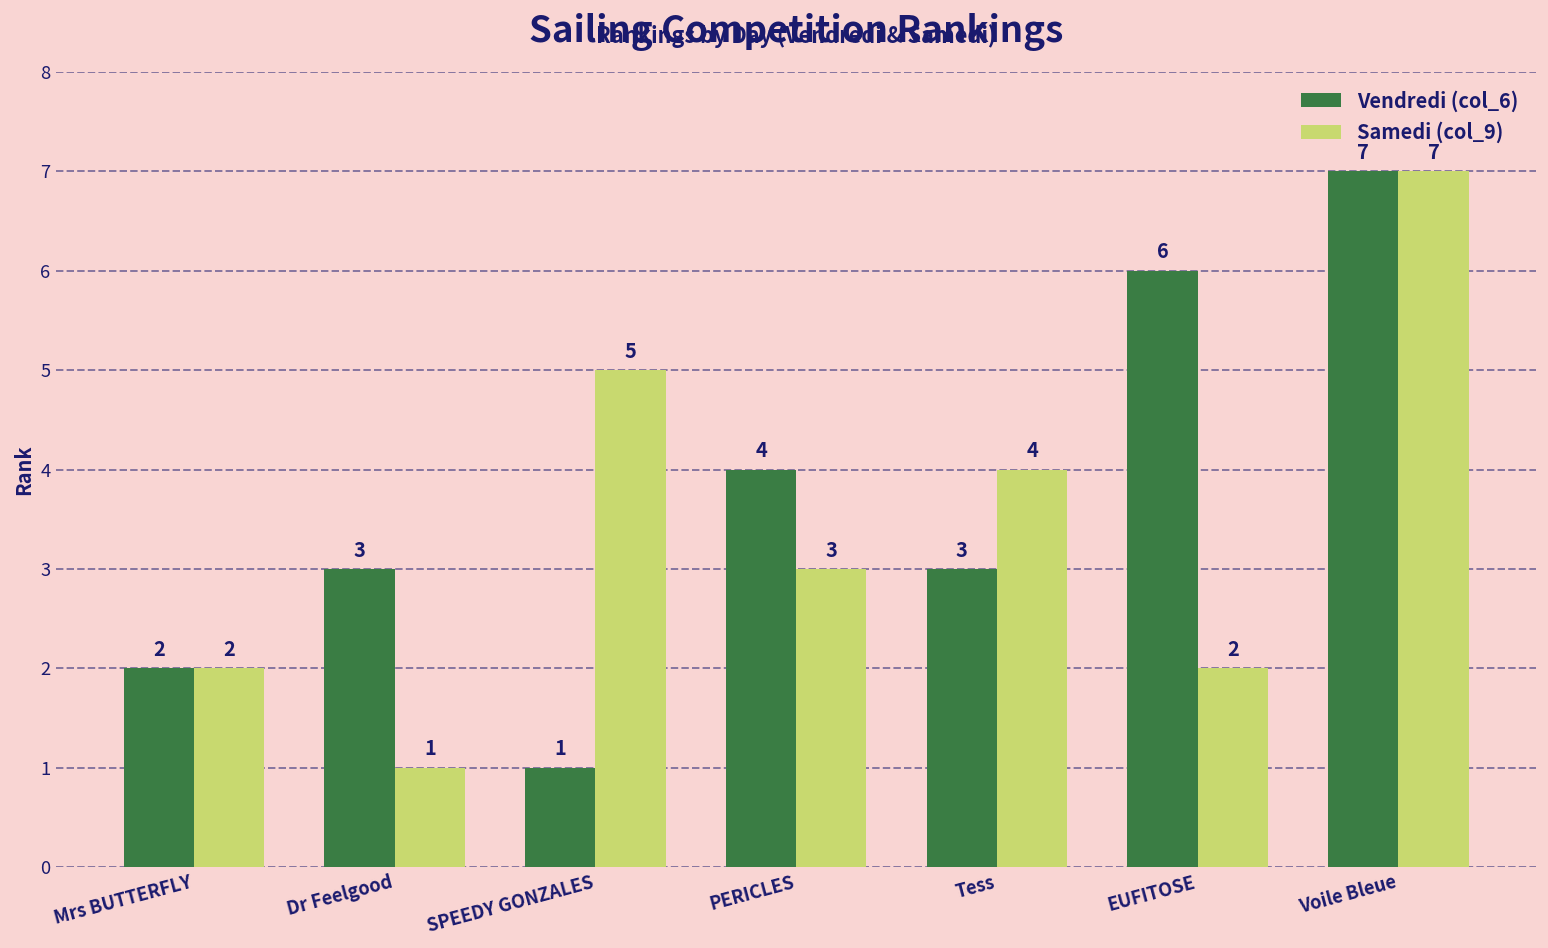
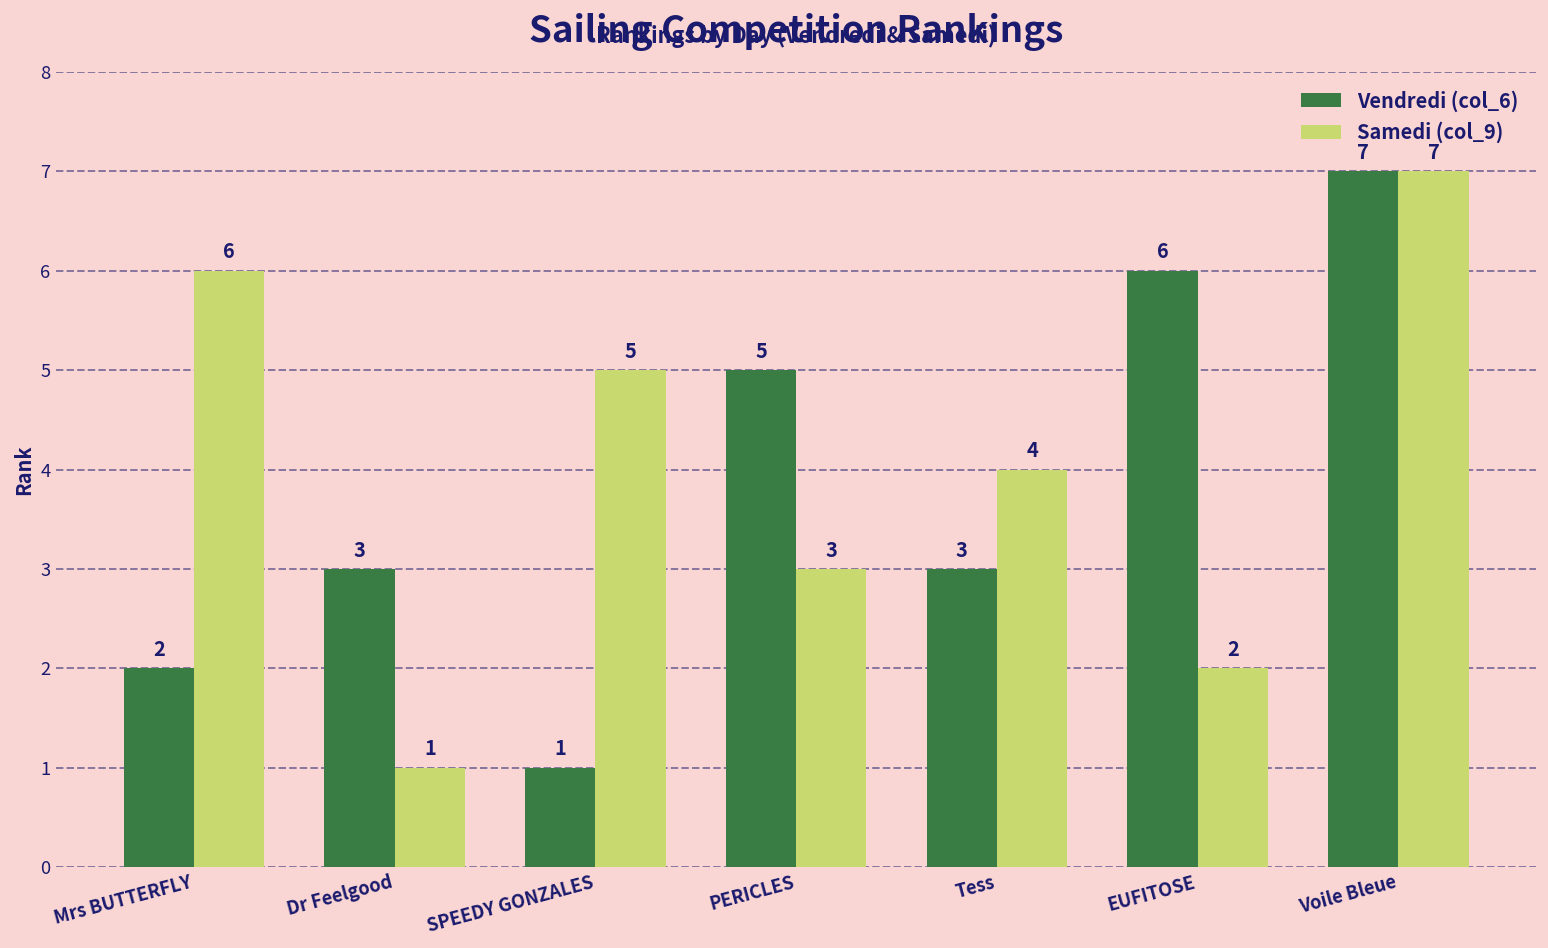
  {
    "Vendredi (col_6)": {
      "Mrs BUTTERFLY": 2,
      "Dr Feelgood": 3,
      "SPEEDY GONZALES": 1,
-     "PERICLES": 4,
+     "PERICLES": 5,
      "Tess": 3,
      "EUFITOSE": 6,
      "Voile Bleue": 7
    },
    "Samedi (col_9)": {
-     "Mrs BUTTERFLY": 2,
+     "Mrs BUTTERFLY": 6,
      "Dr Feelgood": 1,
      "SPEEDY GONZALES": 5,
      "PERICLES": 3,
      "Tess": 4,
      "EUFITOSE": 2,
      "Voile Bleue": 7
    }
  }
